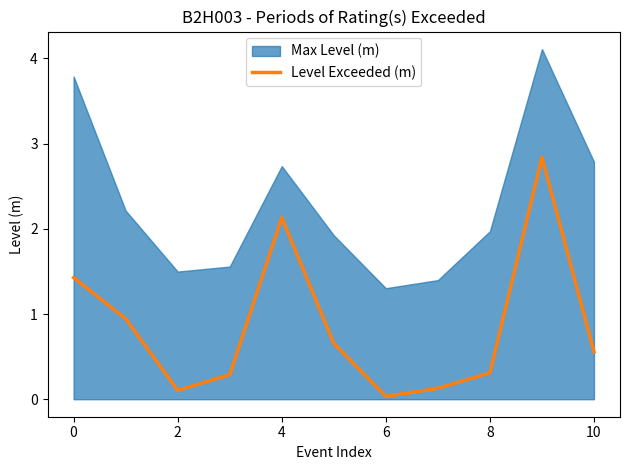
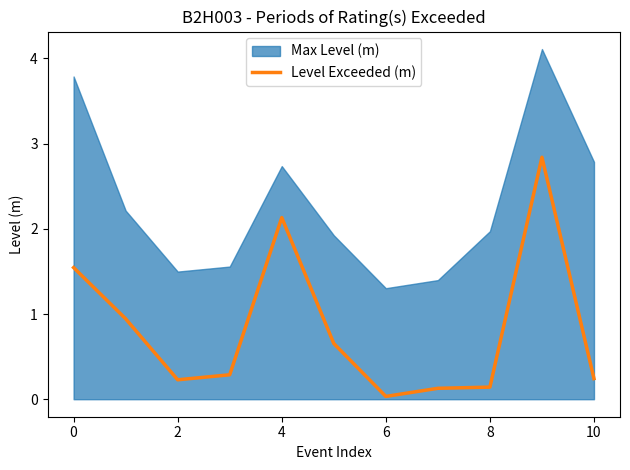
  {
    "Level Exceeded (m)": {
-     "0": 1.4,
-     "2": 0.1,
+     "0": 1.5,
+     "2": 0.2,
      "4": 2.1,
      "6": 0.0,
-     "8": 0.3,
-     "10": 0.6
+     "8": 0.1,
+     "10": 0.2
    },
    "Max Level (m)": {
      "0": 3.8,
      "2": 1.5,
      "4": 2.7,
      "6": 1.3,
      "8": 2.0,
      "10": 2.8
    }
  }
